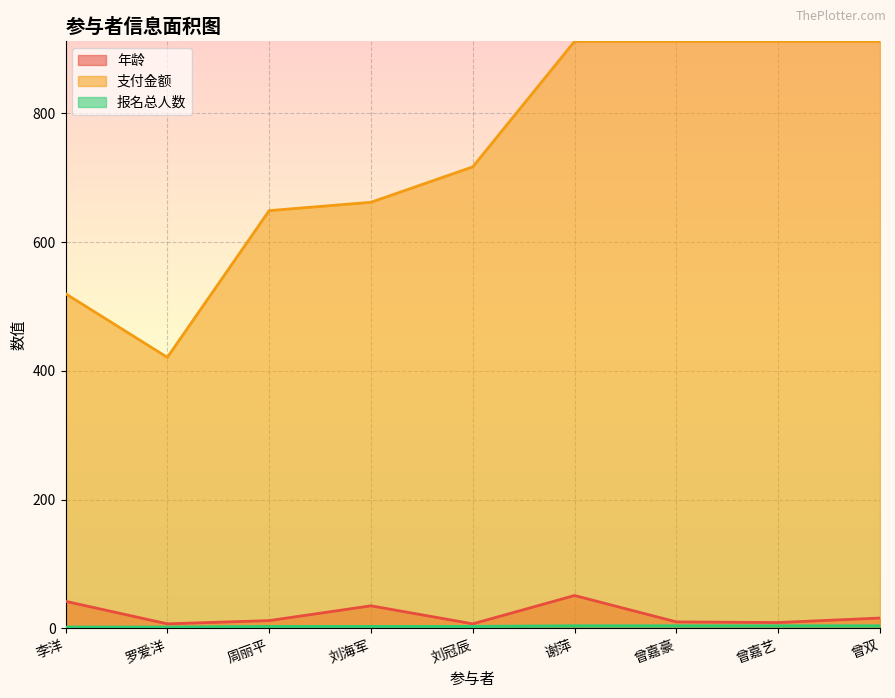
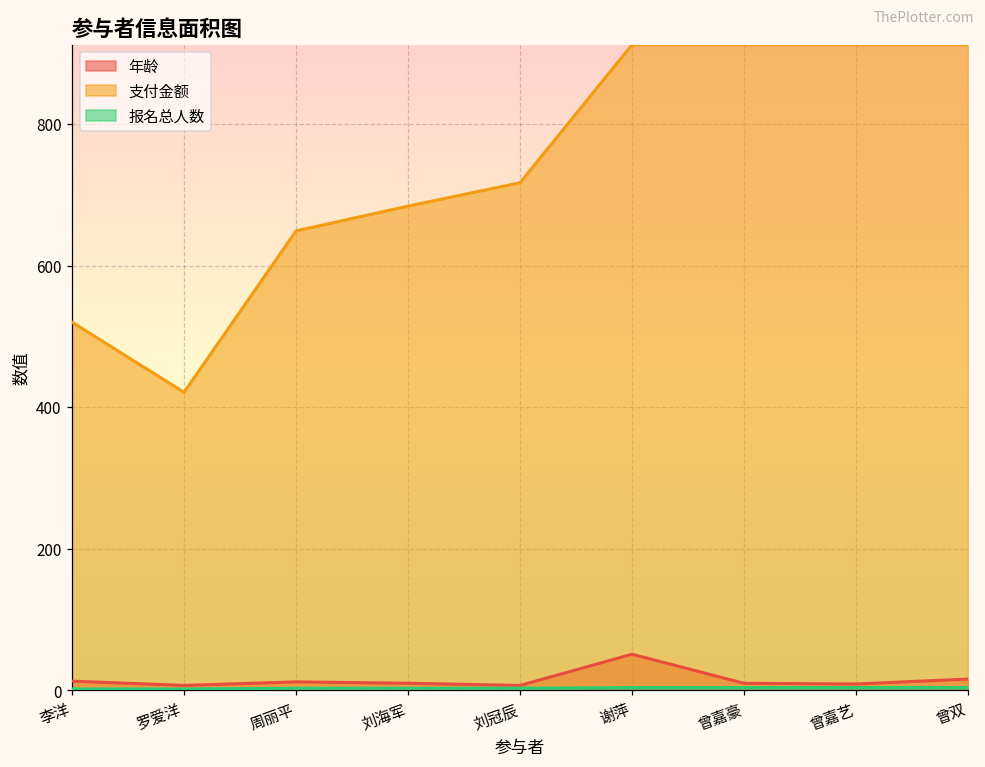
  {
    "年龄": {
-     "李洋": 40,
+     "李洋": 10,
      "罗爱洋": 10,
      "周丽平": 10,
-     "刘海军": 40,
+     "刘海军": 10,
      "刘冠辰": 10,
      "谢萍": 50,
      "曾嘉豪": 10,
      "曾嘉艺": 10,
      "曾双": 20
    },
    "支付金额": {
      "李洋": 520,
      "罗爱洋": 420,
      "周丽平": 650,
-     "刘海军": 660,
+     "刘海军": 680,
      "刘冠辰": 720,
      "谢萍": 910,
      "曾嘉豪": 910,
      "曾嘉艺": 910,
      "曾双": 910
    },
    "报名总人数": {
      "李洋": 0,
      "罗爱洋": 0,
      "周丽平": 0,
      "刘海军": 0,
      "刘冠辰": 0,
      "谢萍": 0,
      "曾嘉豪": 0,
      "曾嘉艺": 0,
      "曾双": 0
    }
  }
